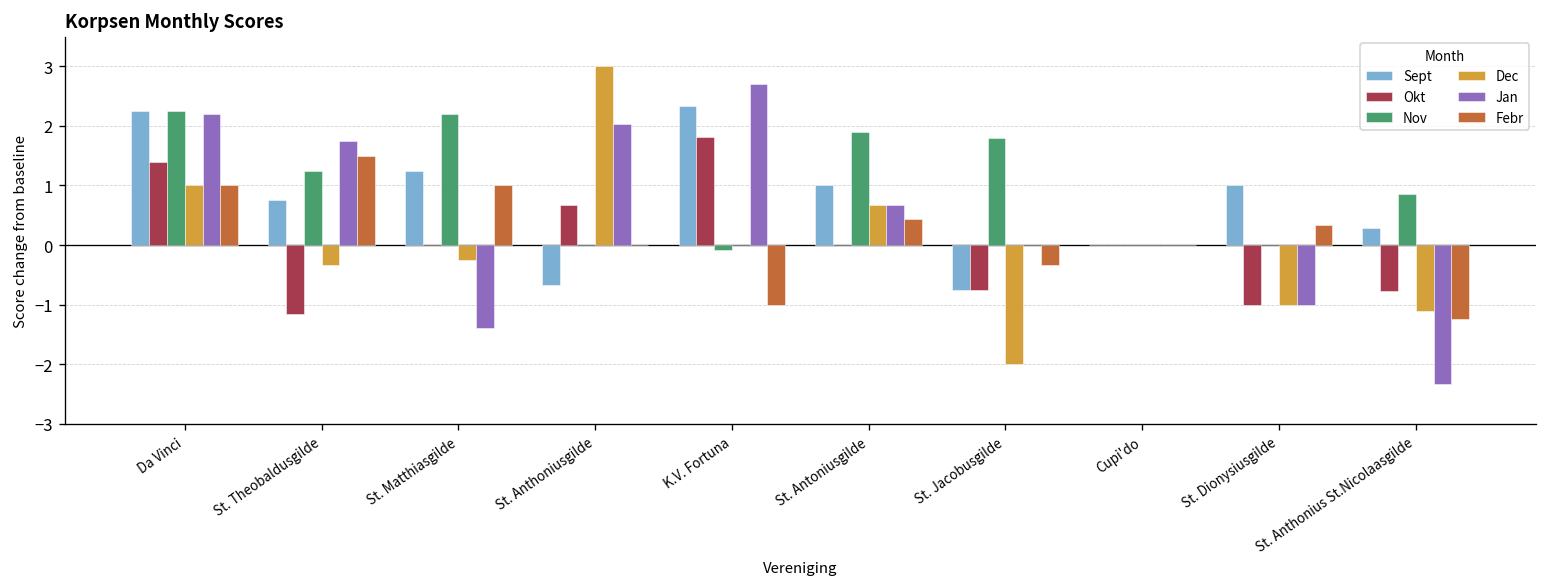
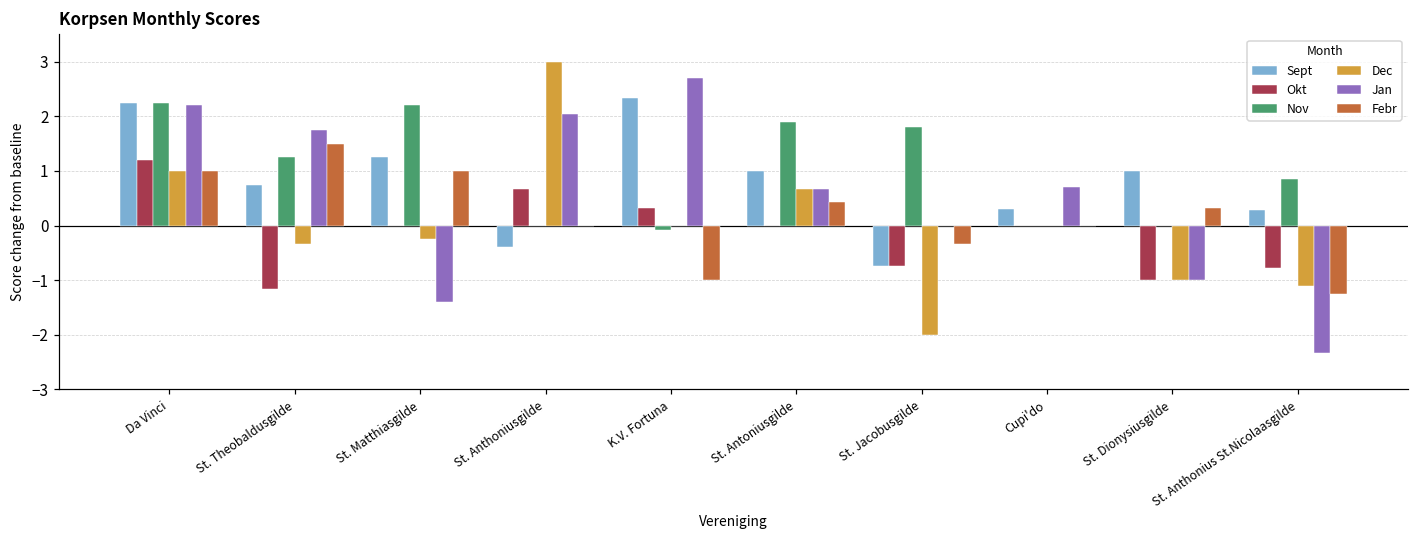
  {
    "Sept": {
      "Da Vinci": 2.3,
      "St. Theobaldusgilde": 0.8,
      "St. Matthiasgilde": 1.3,
-     "St. Anthoniusgilde": -0.7,
+     "St. Anthoniusgilde": -0.4,
      "K.V. Fortuna": 2.3,
      "St. Antoniusgilde": 1.0,
      "St. Jacobusgilde": -0.8,
-     "Cupi'do": 0.0,
+     "Cupi'do": 0.3,
      "St. Dionysiusgilde": 1.0,
      "St. Anthonius St.Nicolaasgilde": 0.3
    },
    "Okt": {
-     "Da Vinci": 1.4,
+     "Da Vinci": 1.2,
      "St. Theobaldusgilde": -1.2,
      "St. Matthiasgilde": 0.0,
      "St. Anthoniusgilde": 0.7,
-     "K.V. Fortuna": 1.8,
+     "K.V. Fortuna": 0.3,
      "St. Antoniusgilde": 0.0,
      "St. Jacobusgilde": -0.8,
      "Cupi'do": 0.0,
      "St. Dionysiusgilde": -1.0,
      "St. Anthonius St.Nicolaasgilde": -0.8
    },
    "Nov": {
      "Da Vinci": 2.3,
      "St. Theobaldusgilde": 1.3,
      "St. Matthiasgilde": 2.2,
      "St. Anthoniusgilde": 0.0,
      "K.V. Fortuna": -0.1,
      "St. Antoniusgilde": 1.9,
      "St. Jacobusgilde": 1.8,
      "Cupi'do": 0.0,
      "St. Dionysiusgilde": 0.0,
      "St. Anthonius St.Nicolaasgilde": 0.9
    },
    "Jan": {
      "Da Vinci": 2.2,
      "St. Theobaldusgilde": 1.8,
      "St. Matthiasgilde": -1.4,
      "St. Anthoniusgilde": 2.0,
      "K.V. Fortuna": 2.7,
      "St. Antoniusgilde": 0.7,
      "St. Jacobusgilde": 0.0,
-     "Cupi'do": 0.0,
+     "Cupi'do": 0.7,
      "St. Dionysiusgilde": -1.0,
      "St. Anthonius St.Nicolaasgilde": -2.3
    }
  }
